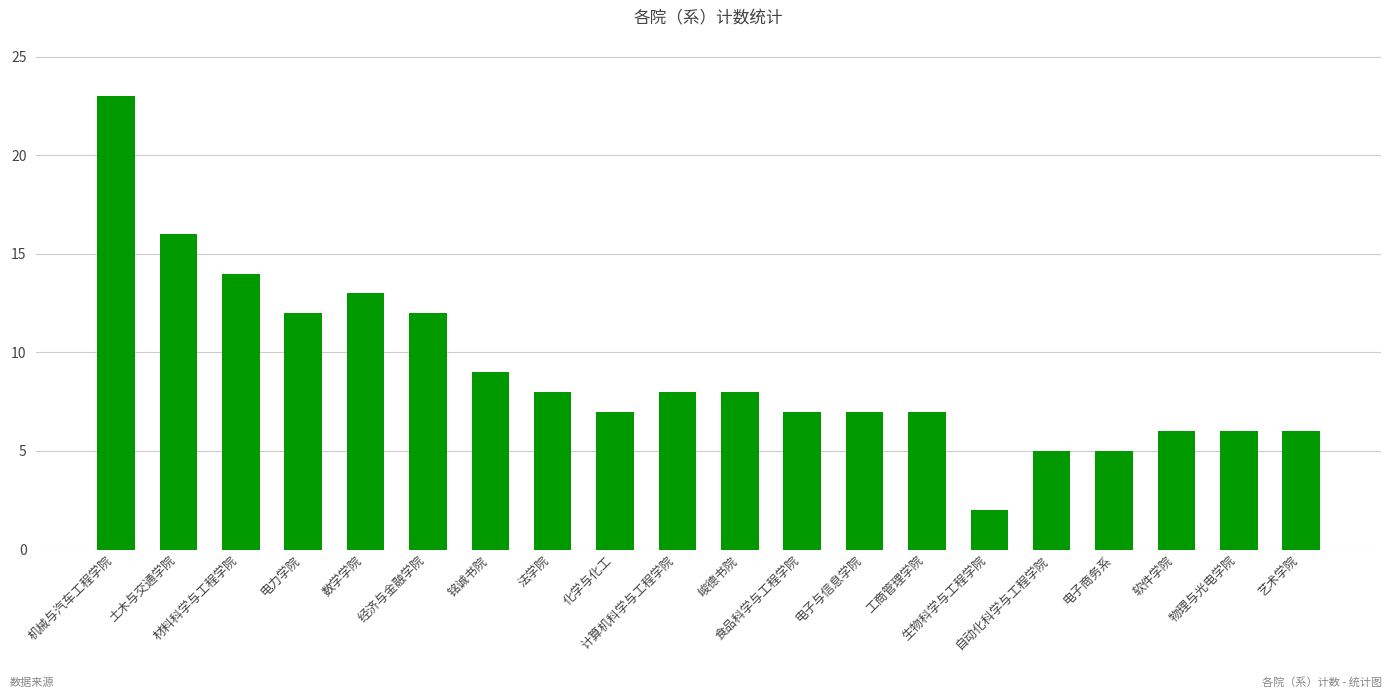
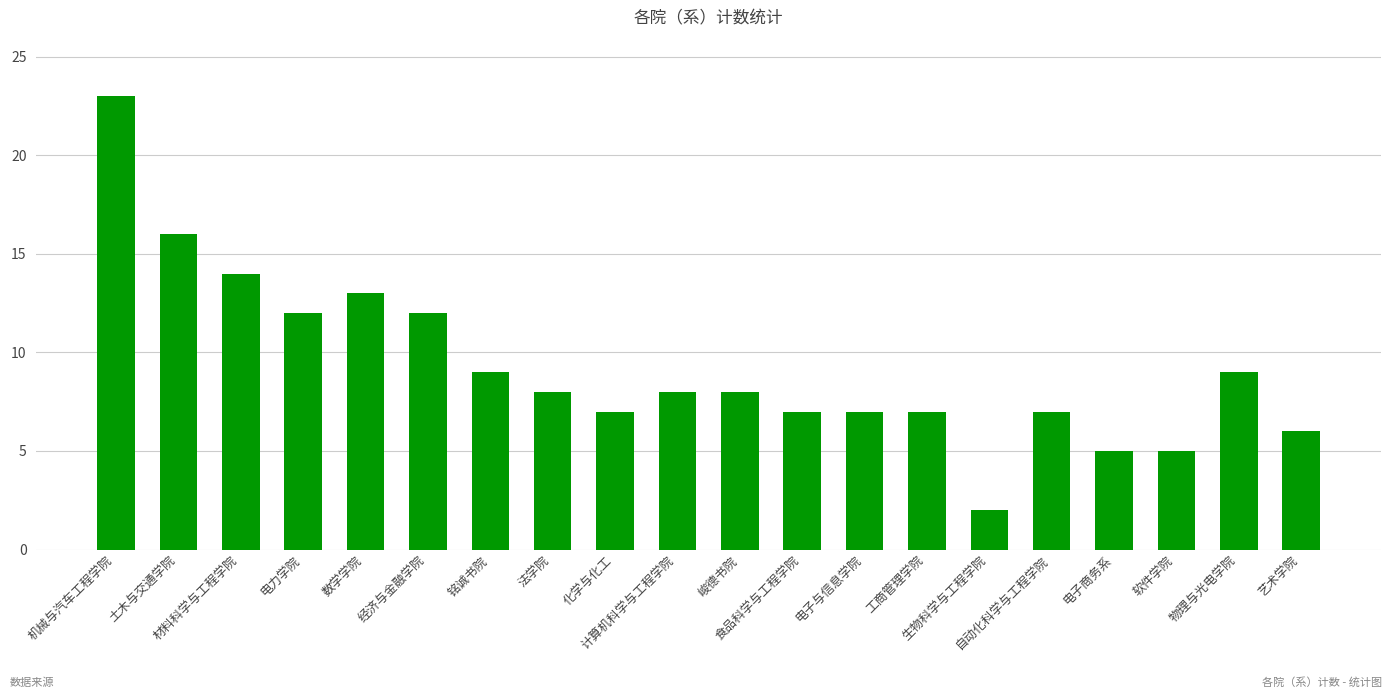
  {
    "机械与汽车工程学院": 23,
    "土木与交通学院": 16,
    "材料科学与工程学院": 14,
    "电力学院": 12,
    "数学学院": 13,
    "经济与金融学院": 12,
    "铭诚书院": 9,
    "法学院": 8,
    "化学与化工": 7,
    "计算机科学与工程学院": 8,
    "峻德书院": 8,
    "食品科学与工程学院": 7,
    "电子与信息学院": 7,
    "工商管理学院": 7,
    "生物科学与工程学院": 2,
-   "自动化科学与工程学院": 5,
+   "自动化科学与工程学院": 7,
    "电子商务系": 5,
-   "软件学院": 6,
-   "物理与光电学院": 6,
+   "软件学院": 5,
+   "物理与光电学院": 9,
    "艺术学院": 6
  }
